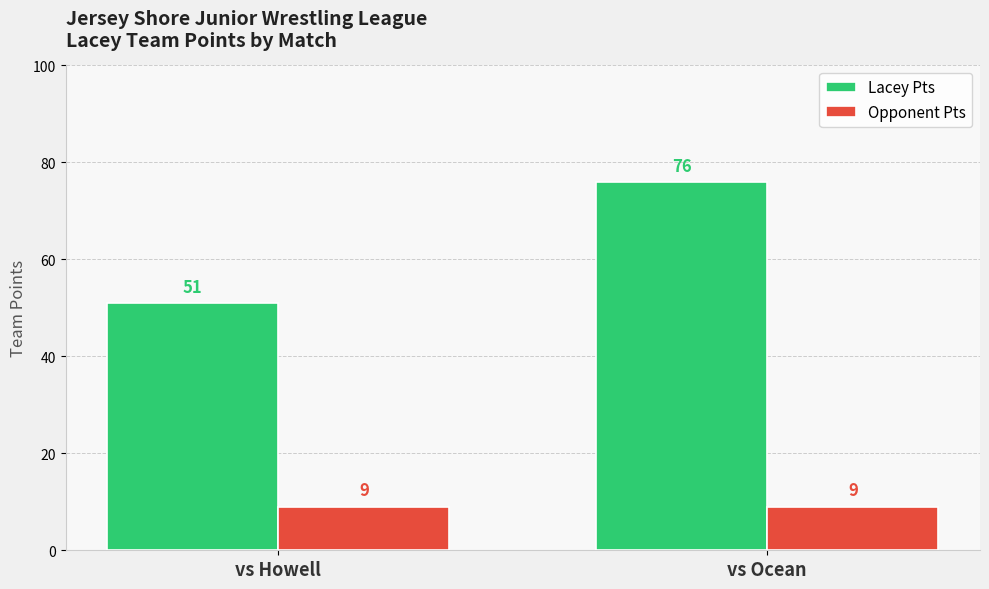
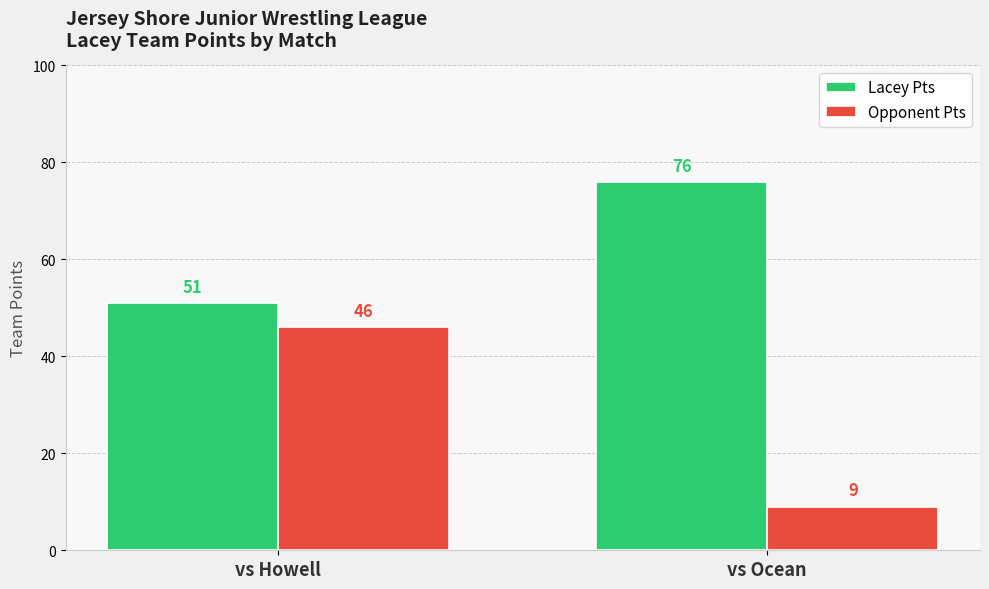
  {
    "Lacey Pts": {
      "vs Howell": 51,
      "vs Ocean": 76
    },
    "Opponent Pts": {
-     "vs Howell": 9,
+     "vs Howell": 46,
      "vs Ocean": 9
    }
  }
